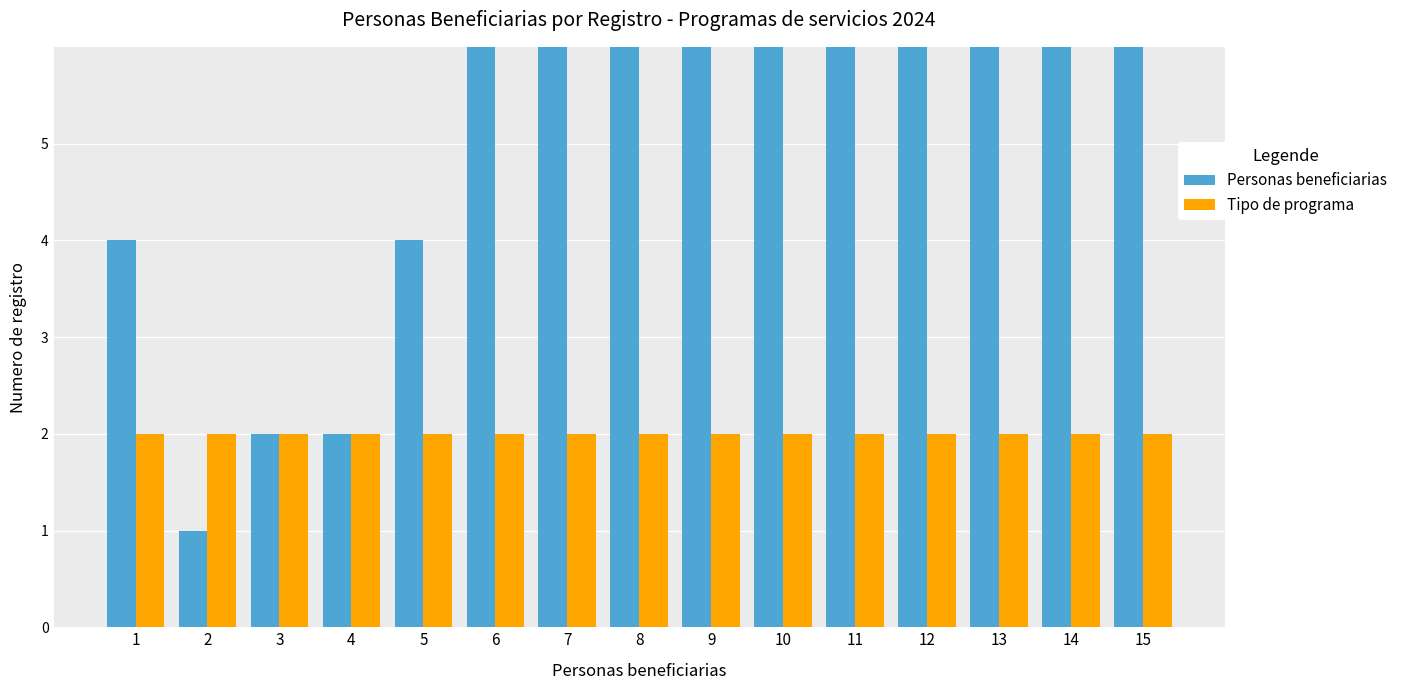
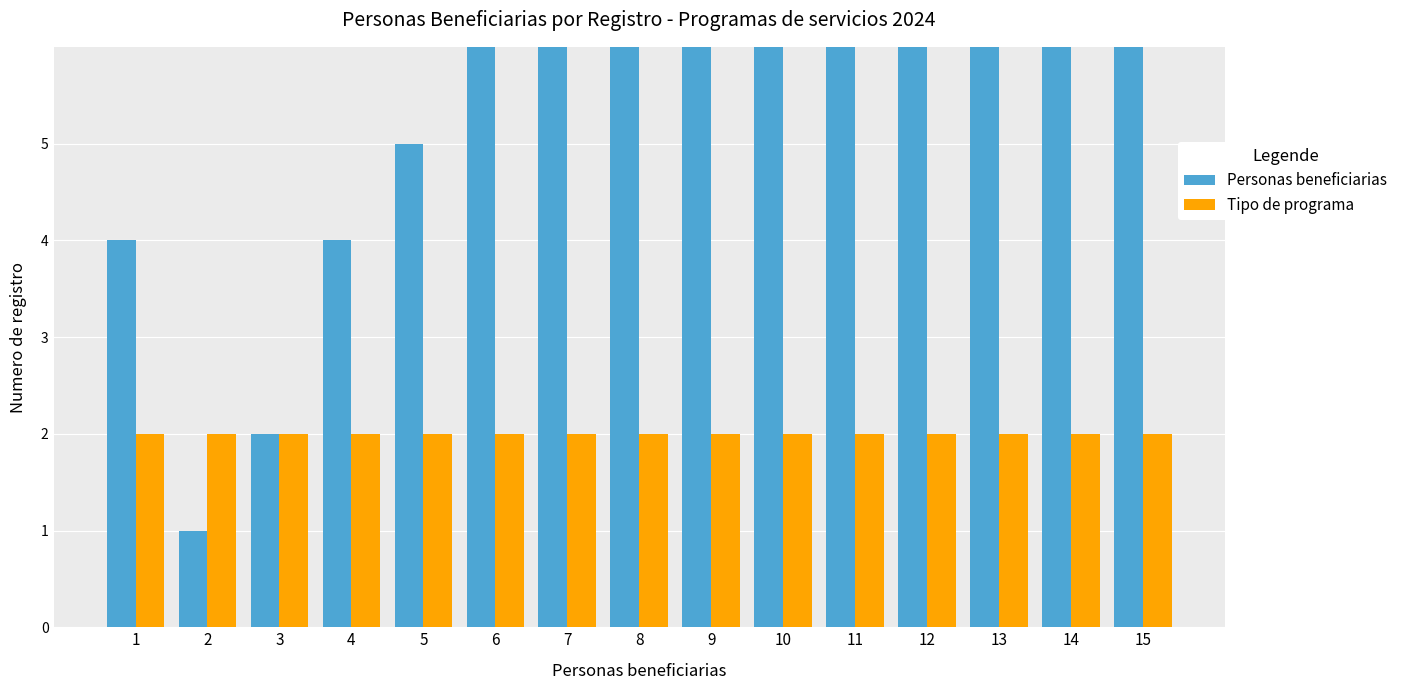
  {
    "Personas beneficiarias": {
      "1": 4,
      "2": 1,
      "3": 2,
-     "4": 2,
-     "5": 4,
+     "4": 4,
+     "5": 5,
      "6": 6
    },
    "Tipo de programa": {
      "1": 2,
      "2": 2,
      "3": 2,
      "4": 2,
      "5": 2,
      "6": 2,
      "7": 2,
      "8": 2,
      "9": 2,
      "10": 2,
      "11": 2,
      "12": 2,
      "13": 2,
      "14": 2,
      "15": 2
    }
  }
